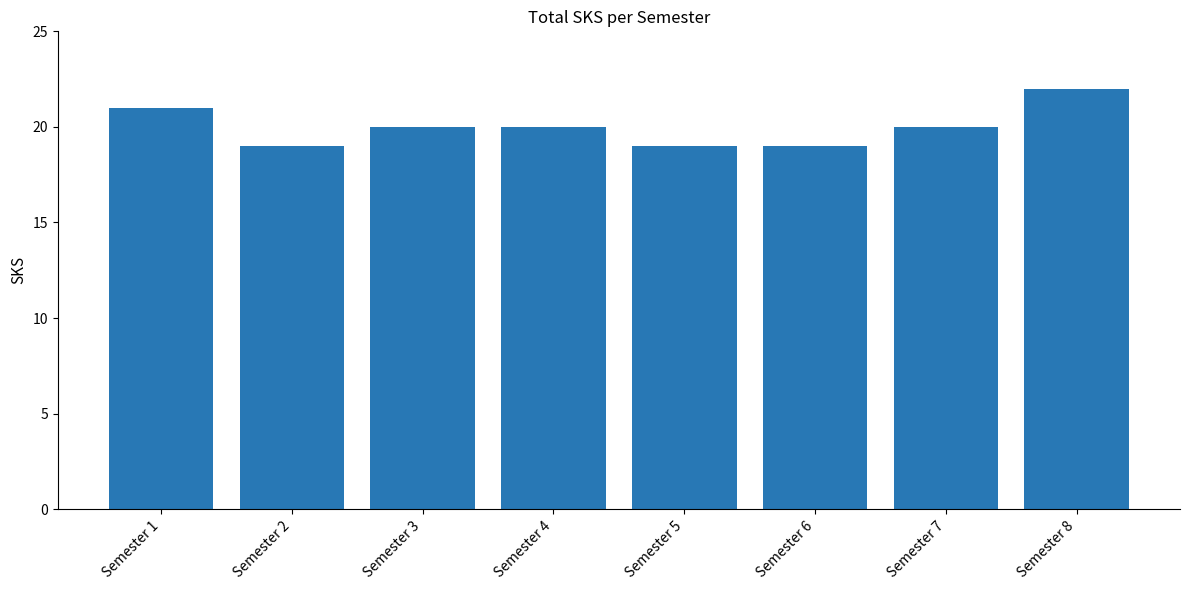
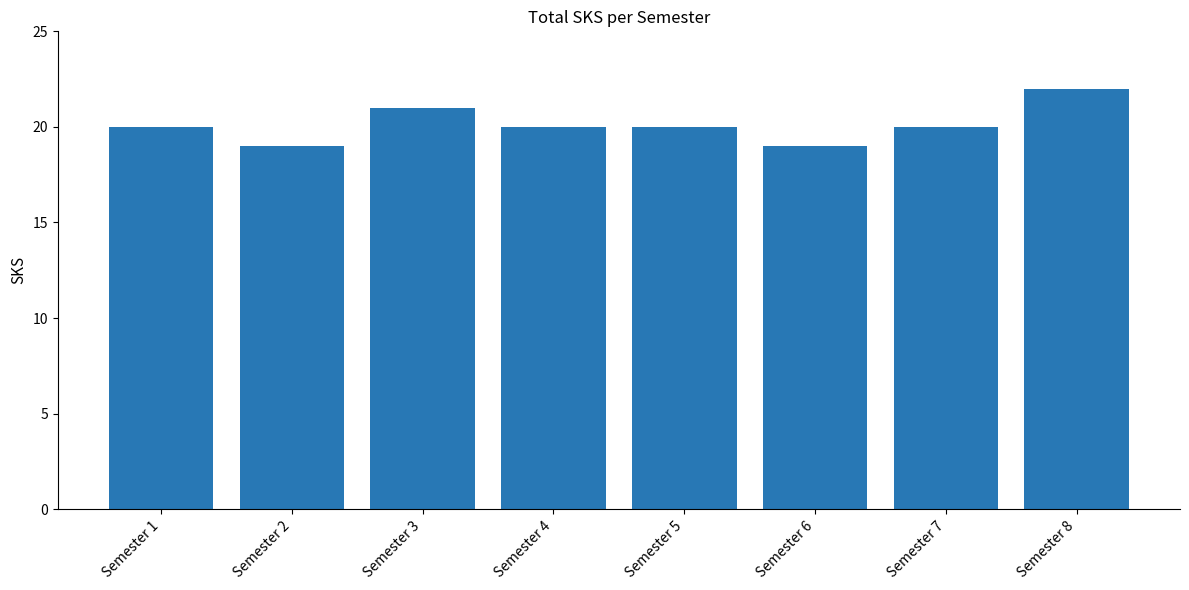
  {
-   "Semester 1": 21,
+   "Semester 1": 20,
    "Semester 2": 19,
-   "Semester 3": 20,
+   "Semester 3": 21,
    "Semester 4": 20,
-   "Semester 5": 19,
+   "Semester 5": 20,
    "Semester 6": 19,
    "Semester 7": 20,
    "Semester 8": 22
  }
